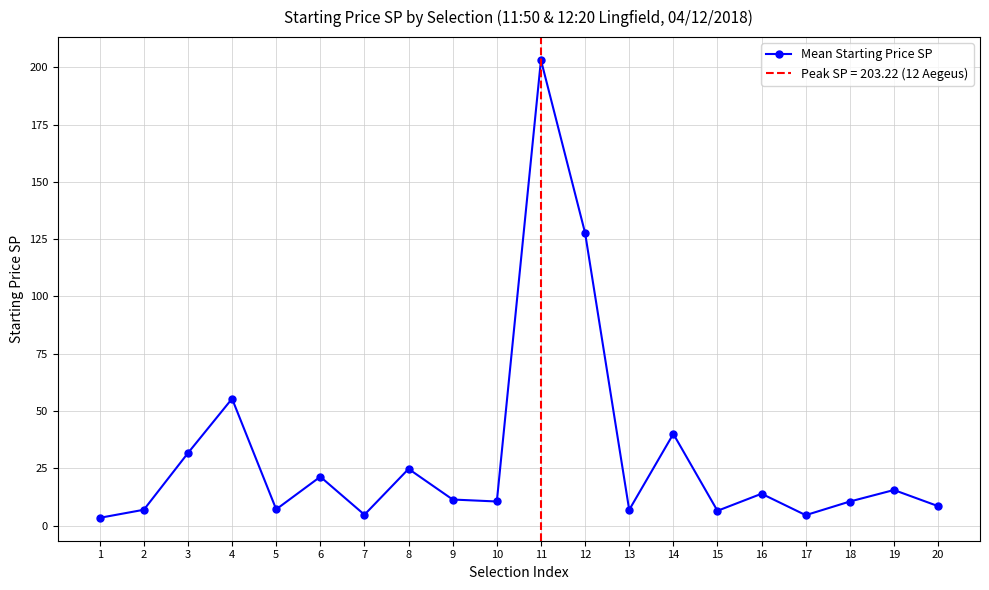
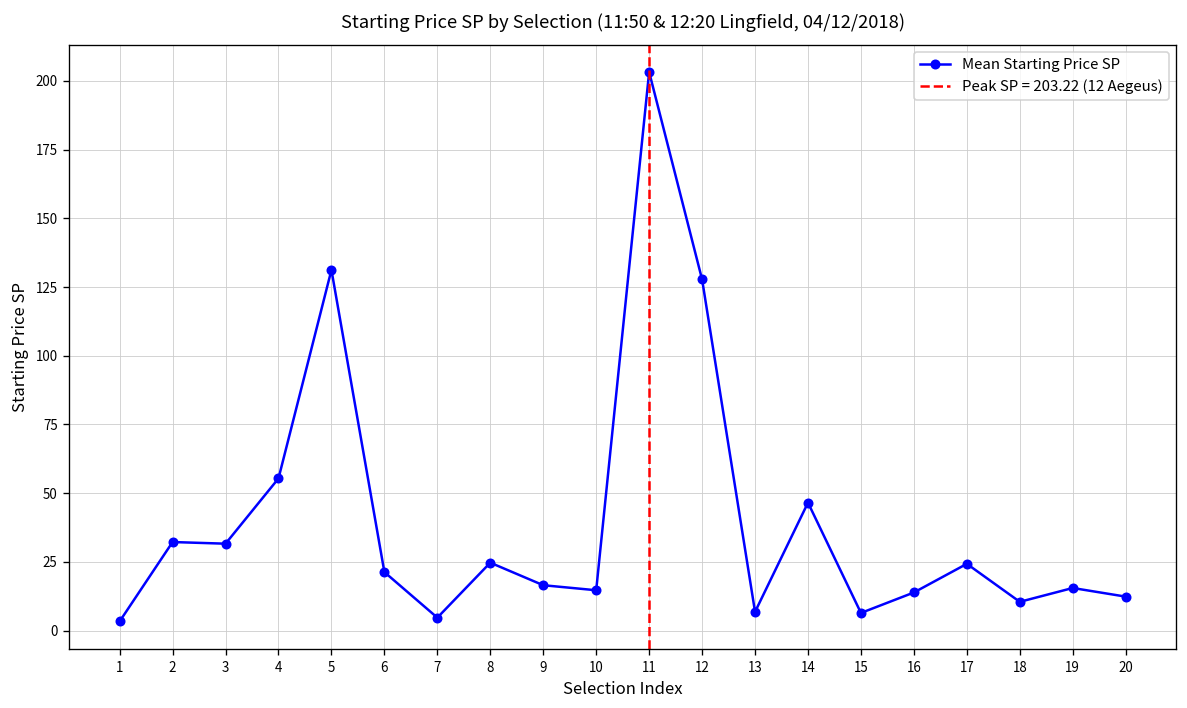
  {
    "1": 3,
-   "2": 7,
+   "2": 32,
    "3": 32,
    "4": 55,
-   "5": 7,
+   "5": 131,
    "6": 21,
    "7": 5,
    "8": 25,
-   "9": 11,
-   "10": 10,
+   "9": 17,
+   "10": 15,
    "11": 203,
    "12": 128,
    "13": 7,
-   "14": 40,
+   "14": 47,
    "15": 6,
    "16": 14,
-   "17": 5,
+   "17": 24,
    "18": 10,
    "19": 16,
-   "20": 8
+   "20": 12
  }
